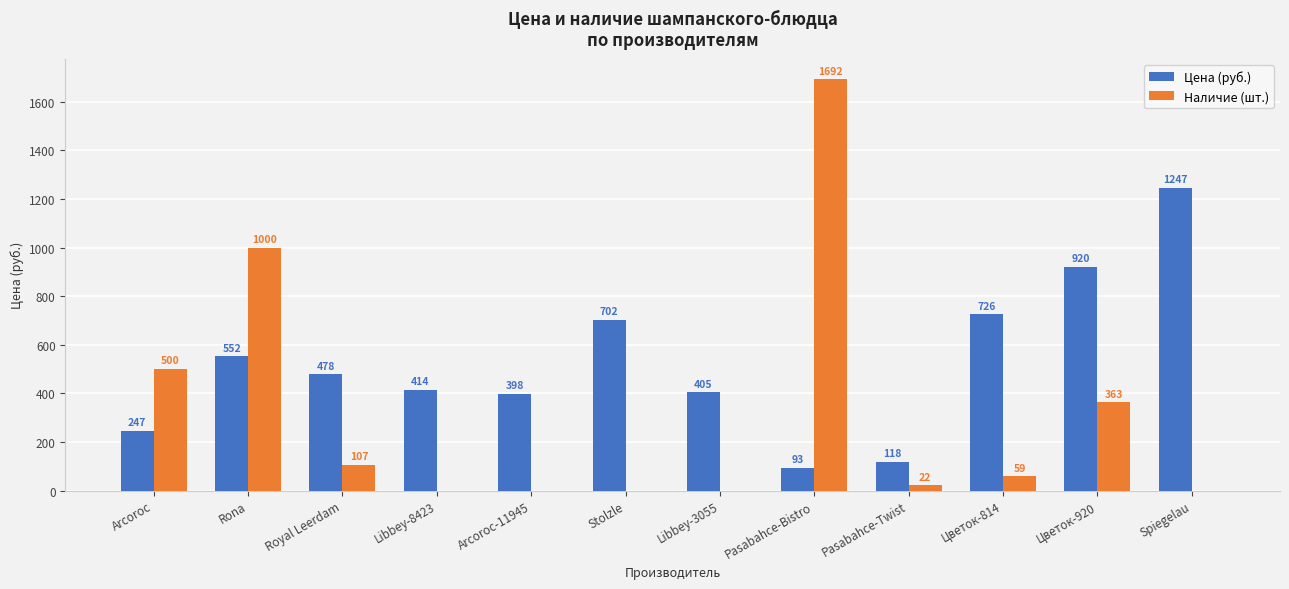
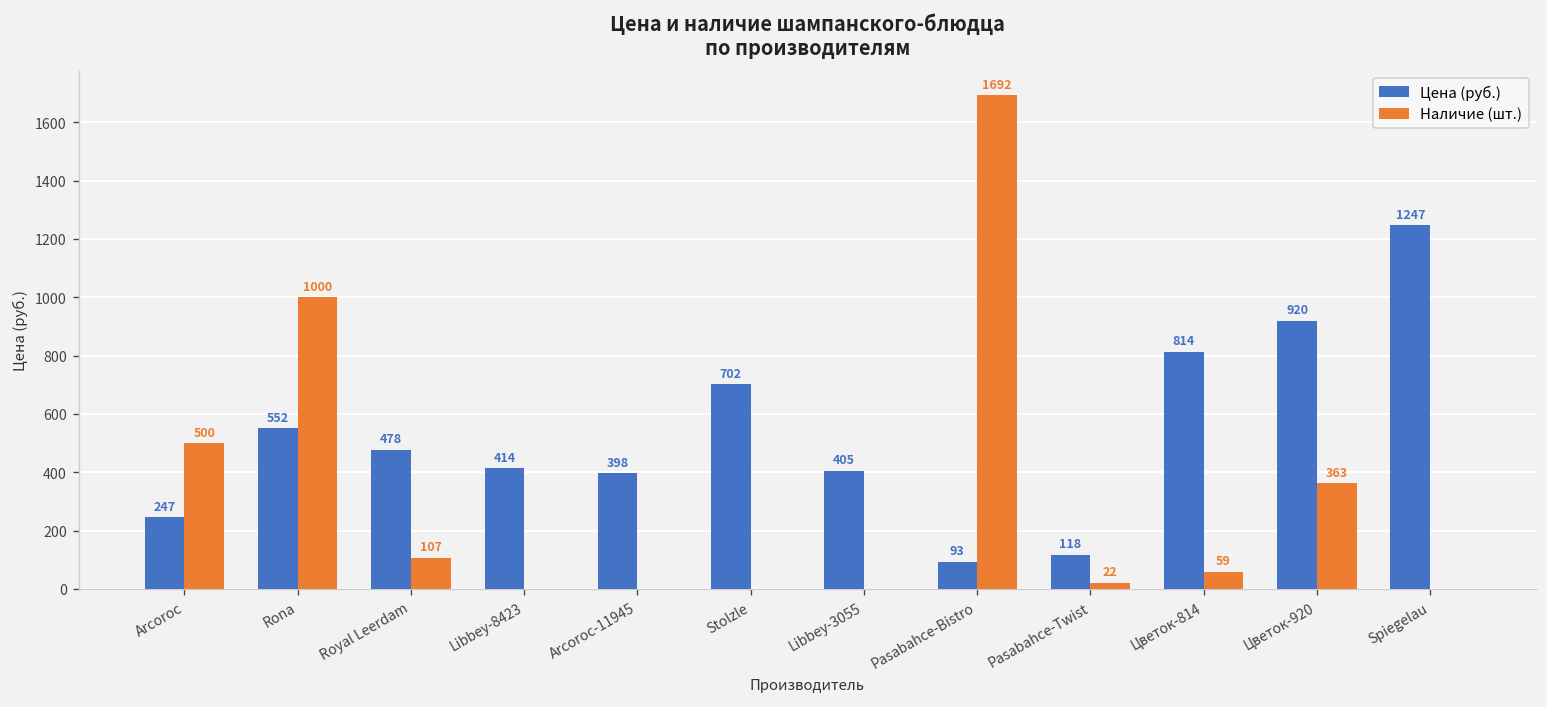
  {
    "Цена (руб.)": {
      "Arcoroc": 247,
      "Rona": 552,
      "Royal Leerdam": 478,
      "Libbey-8423": 414,
      "Arcoroc-11945": 398,
      "Stolzle": 702,
      "Libbey-3055": 405,
      "Pasabahce-Bistro": 93,
      "Pasabahce-Twist": 118,
-     "Цветок-814": 726,
+     "Цветок-814": 814,
      "Цветок-920": 920,
      "Spiegelau": 1247
    },
    "Наличие (шт.)": {
      "Arcoroc": 500,
      "Rona": 1000,
      "Royal Leerdam": 107,
      "Pasabahce-Bistro": 1692,
      "Pasabahce-Twist": 22,
      "Цветок-814": 59,
      "Цветок-920": 363
    }
  }
